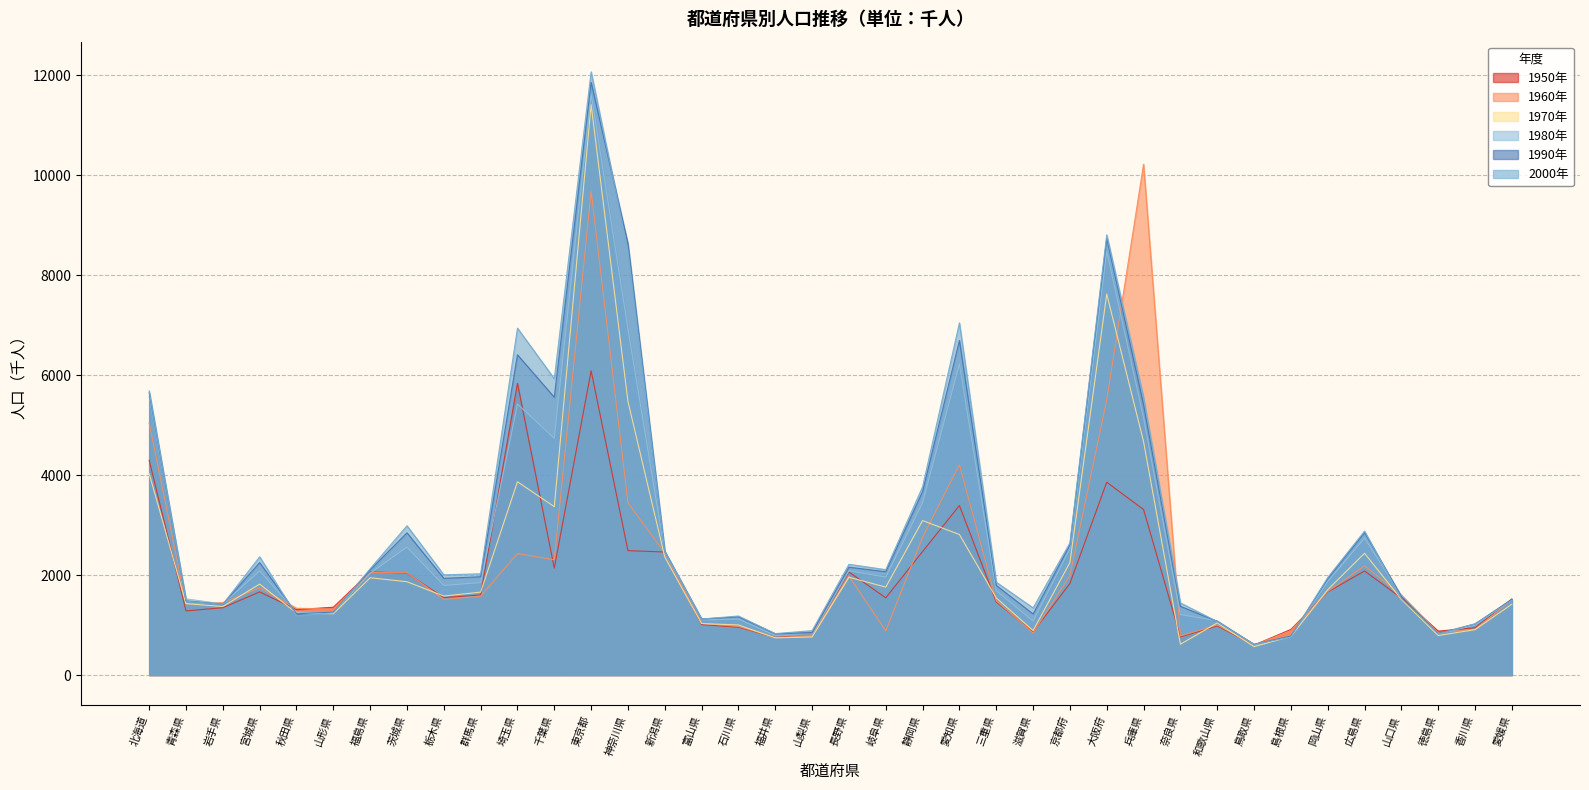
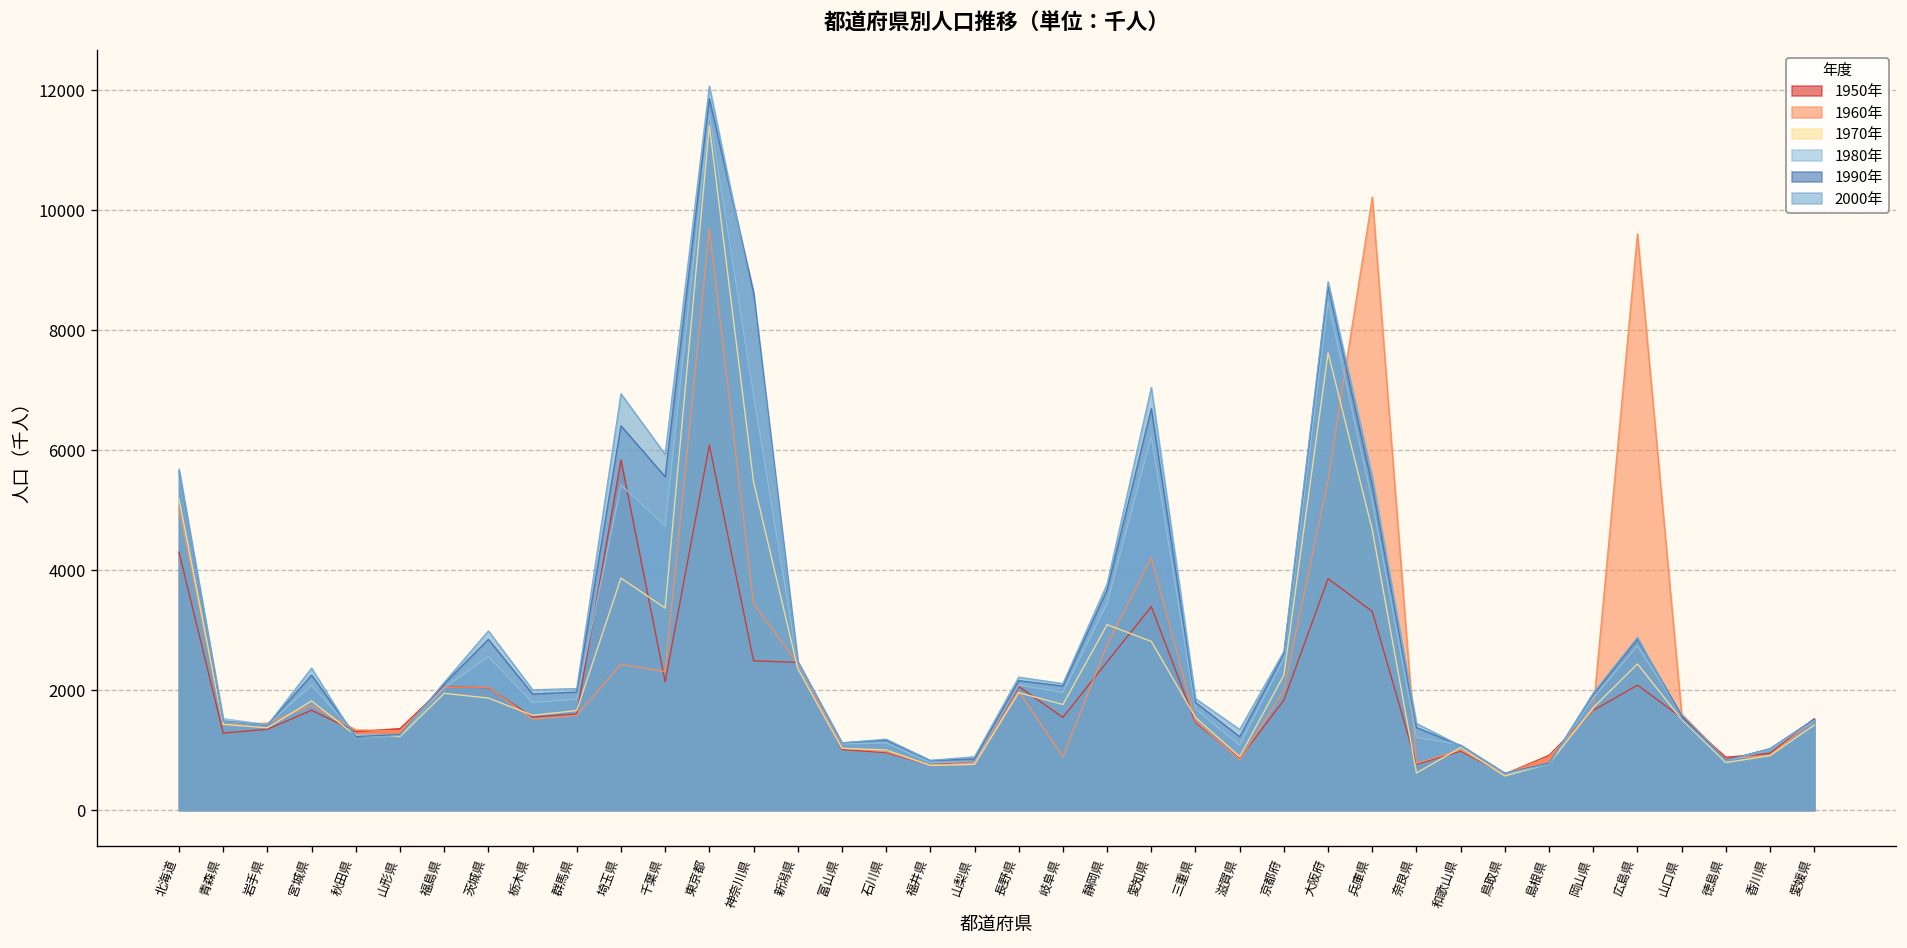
  {
    "1950年": {
      "北海道": 4300,
      "青森県": 1300,
      "宮城県": 1700,
      "埼玉県": 5800,
      "千葉県": 2100,
      "東京都": 6100,
      "神奈川県": 2500,
      "岐阜県": 1500,
      "静岡県": 2500,
      "愛知県": 3400,
      "京都府": 1800,
      "大阪府": 3900,
      "兵庫県": 3300,
      "広島県": 2100
    },
    "1960年": {
      "北海道": 5000,
      "宮城県": 1700,
      "埼玉県": 2400,
      "千葉県": 2300,
      "東京都": 9700,
      "神奈川県": 3400,
      "岐阜県": 900,
      "静岡県": 2800,
      "愛知県": 4200,
      "京都府": 2000,
      "大阪府": 5500,
      "兵庫県": 10200,
-     "広島県": 2200
+     "広島県": 9600
    },
    "1970年": {
-     "北海道": 4000,
+     "北海道": 5200,
      "宮城県": 1800,
      "福島県": 1900,
      "茨城県": 1900,
      "群馬県": 1700,
      "埼玉県": 3900,
      "千葉県": 3400,
      "東京都": 11400,
      "神奈川県": 5500,
      "新潟県": 2400,
      "岐阜県": 1800,
      "静岡県": 3100,
      "愛知県": 2800,
      "三重県": 1500,
      "京都府": 2300,
      "大阪府": 7600,
      "兵庫県": 4700,
      "奈良県": 600,
      "広島県": 2400,
      "愛媛県": 1400
    },
    "1990年": {
      "宮城県": 2200,
      "茨城県": 2800,
      "栃木県": 1900,
      "群馬県": 2000,
      "埼玉県": 6400,
      "千葉県": 5600,
      "東京都": 11900,
      "神奈川県": 8600,
      "長野県": 2200,
      "静岡県": 3700,
      "愛知県": 6700,
      "三重県": 1800,
      "滋賀県": 1200,
      "大阪府": 8700,
      "兵庫県": 5400,
      "奈良県": 1400
    }
  }
